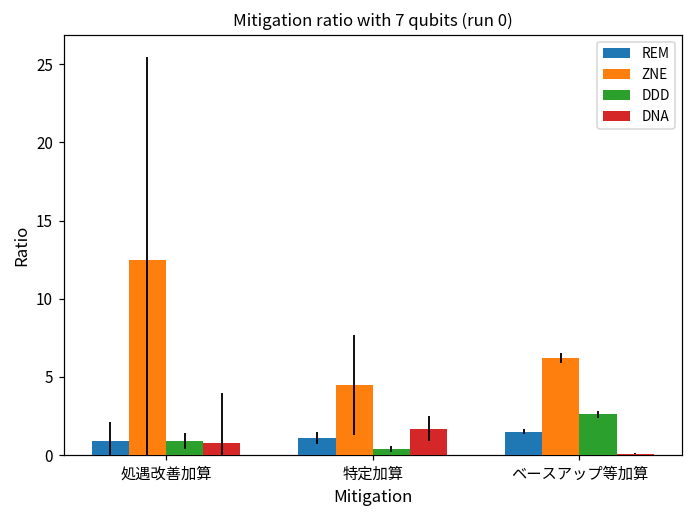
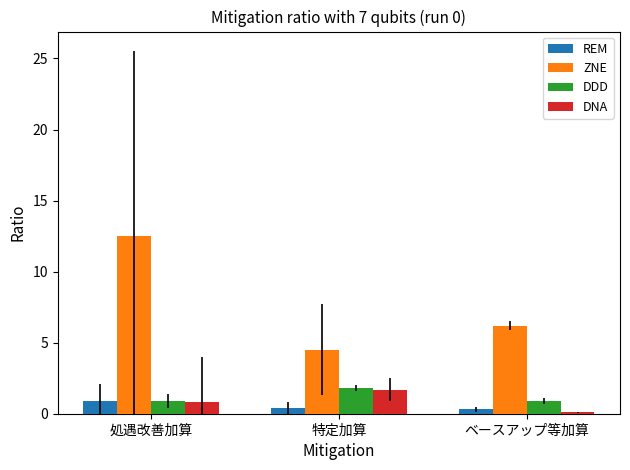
  {
    "REM": {
      "処遇改善加算": 0.9,
-     "特定加算": 1.1,
-     "ベースアップ等加算": 1.5
+     "特定加算": 0.4,
+     "ベースアップ等加算": 0.3
    },
    "ZNE": {
      "処遇改善加算": 12.5,
      "特定加算": 4.5,
      "ベースアップ等加算": 6.2
    },
    "DDD": {
      "処遇改善加算": 0.9,
-     "特定加算": 0.4,
-     "ベースアップ等加算": 2.6
+     "特定加算": 1.8,
+     "ベースアップ等加算": 0.9
    },
    "DNA": {
      "処遇改善加算": 0.8,
      "特定加算": 1.7
    }
  }
